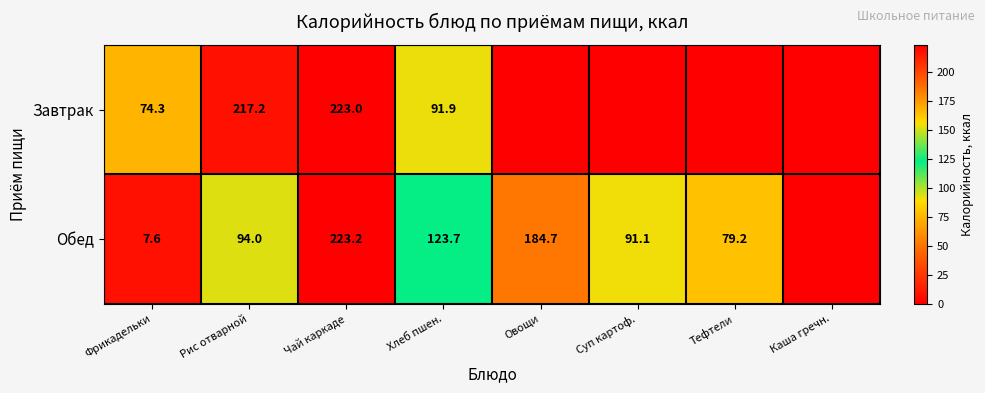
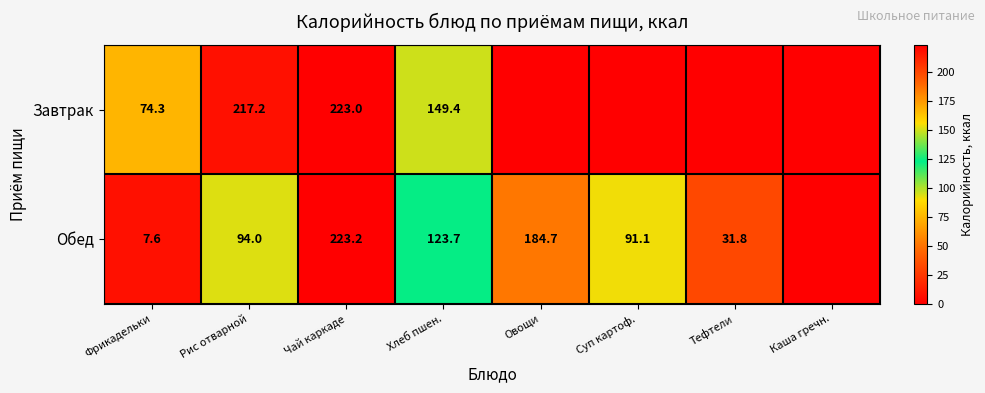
  {
    "Завтрак": {
      "Фрикадельки": 74.3,
      "Рис отварной": 217.2,
      "Чай каркаде": 223.0,
-     "Хлеб пшен.": 91.9
+     "Хлеб пшен.": 149.4
    },
    "Обед": {
      "Фрикадельки": 7.6,
      "Рис отварной": 94.0,
      "Чай каркаде": 223.2,
      "Хлеб пшен.": 123.7,
      "Овощи": 184.7,
      "Суп картоф.": 91.1,
-     "Тефтели": 79.2
+     "Тефтели": 31.8
    }
  }
